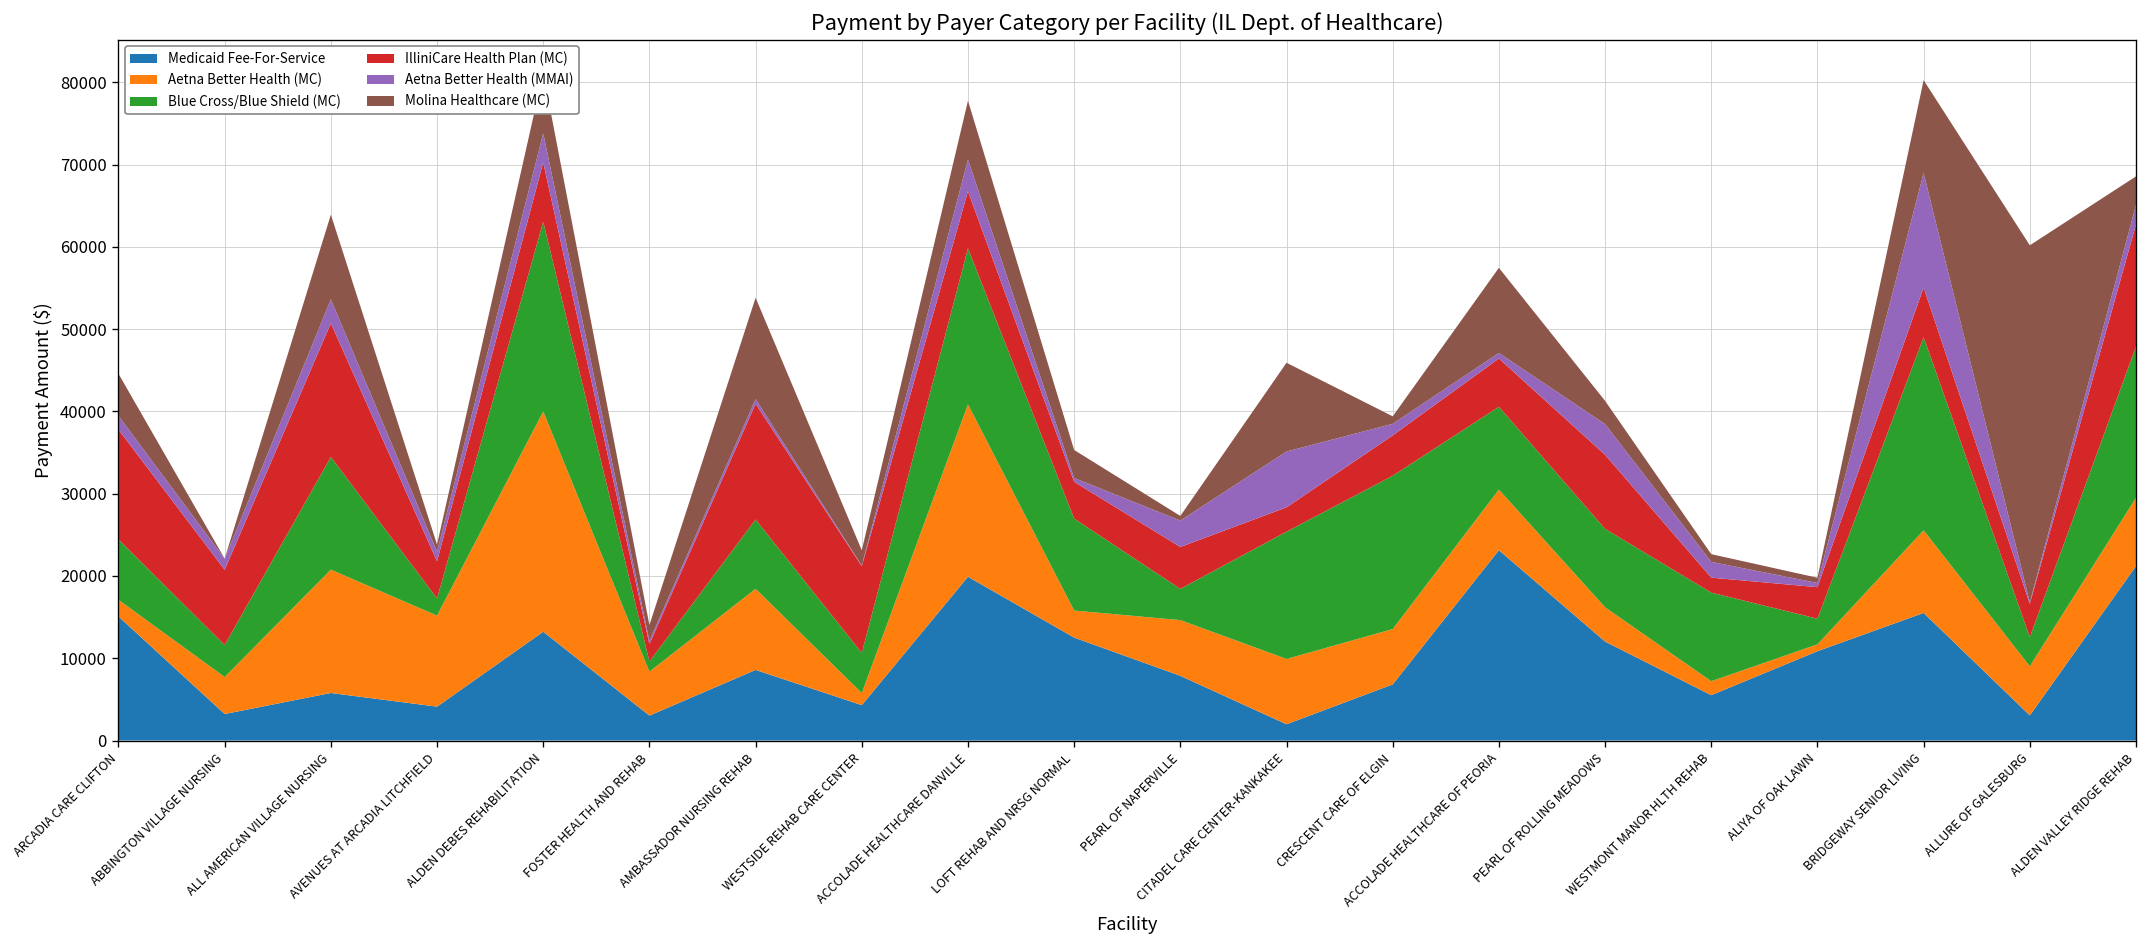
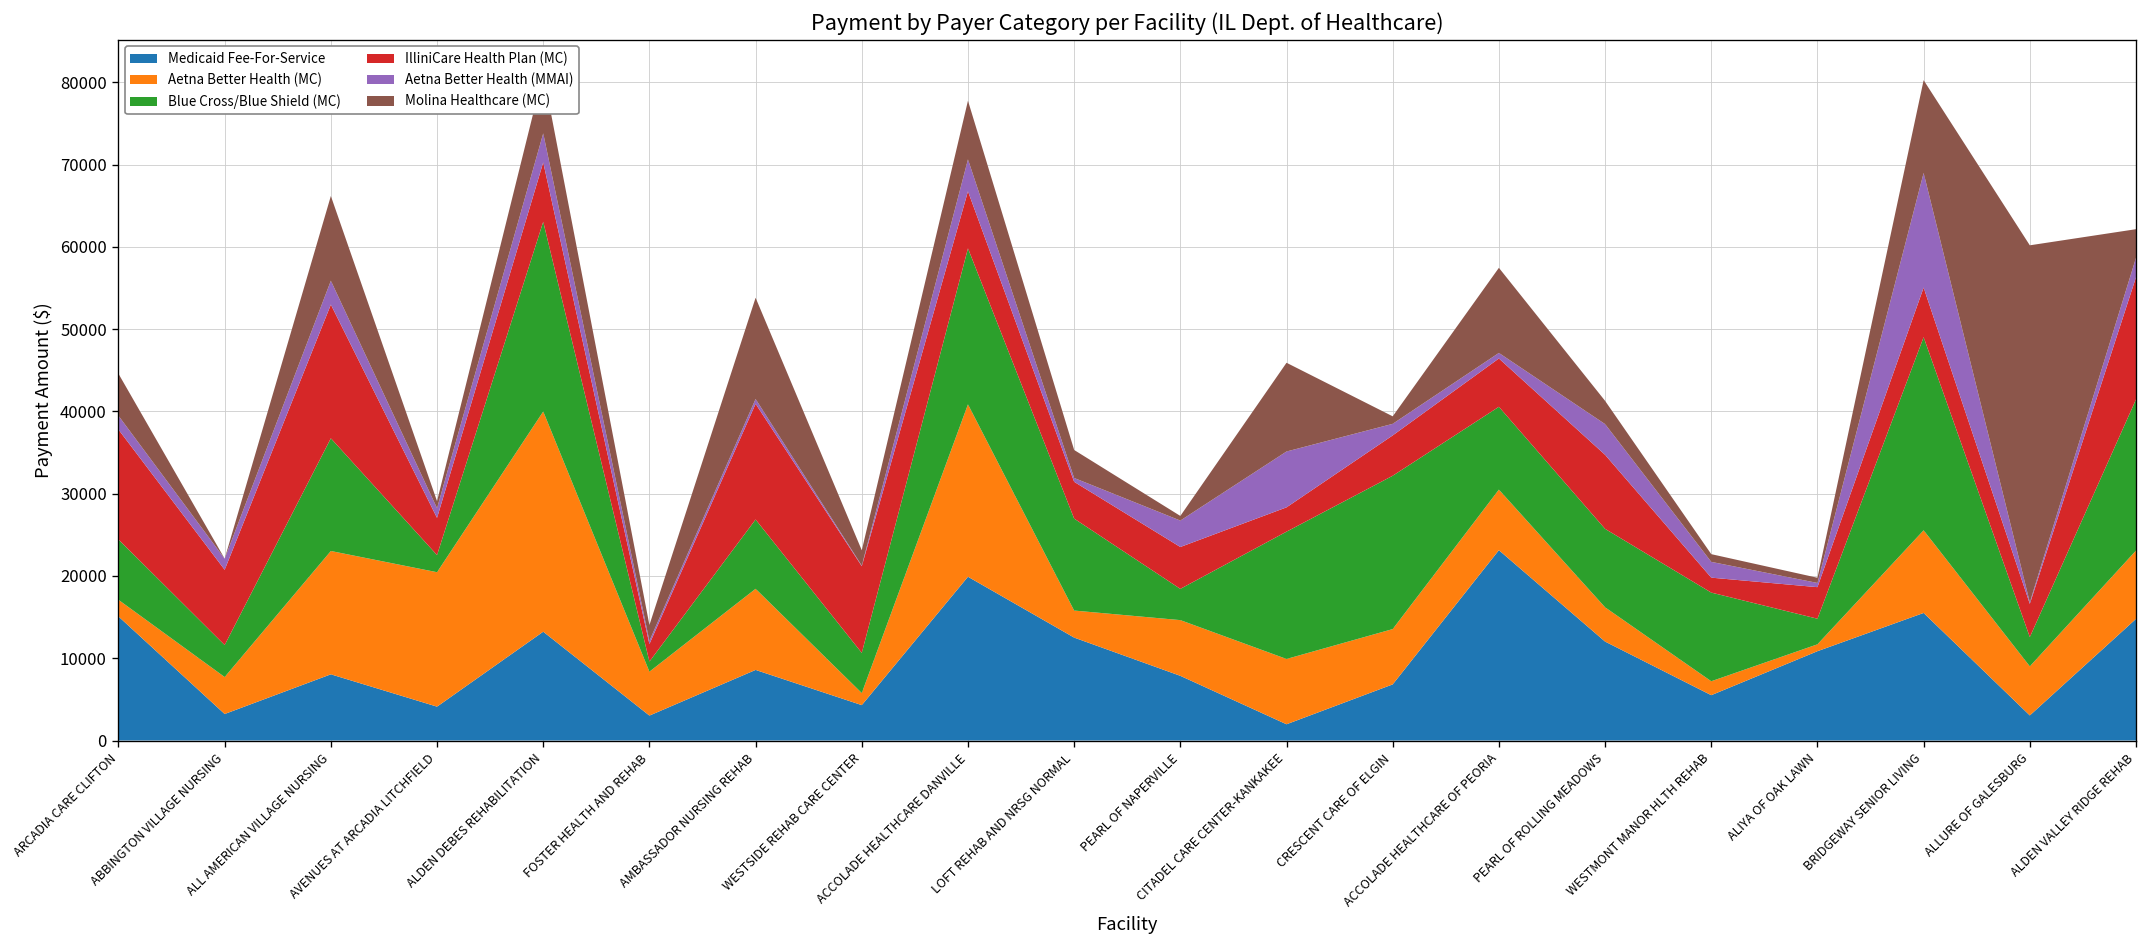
  {
    "Medicaid Fee-For-Service": {
-     "ALL AMERICAN VILLAGE NURSING": 6000,
-     "ALDEN VALLEY RIDGE REHAB": 21000
+     "ALL AMERICAN VILLAGE NURSING": 8000,
+     "ALDEN VALLEY RIDGE REHAB": 15000
    },
    "Aetna Better Health (MC)": {
-     "AVENUES AT ARCADIA LITCHFIELD": 11000
+     "AVENUES AT ARCADIA LITCHFIELD": 16000
    },
    "Molina Healthcare (MC)": {
      "ARCADIA CARE CLIFTON": 5000,
      "ALL AMERICAN VILLAGE NURSING": 10000,
      "AVENUES AT ARCADIA LITCHFIELD": 1000,
      "FOSTER HEALTH AND REHAB": 2000,
      "AMBASSADOR NURSING REHAB": 12000,
      "WESTSIDE REHAB CARE CENTER": 2000,
      "ACCOLADE HEALTHCARE DANVILLE": 7000,
      "LOFT REHAB AND NRSG NORMAL": 3000,
      "PEARL OF NAPERVILLE": 1000,
      "CITADEL CARE CENTER-KANKAKEE": 11000,
      "CRESCENT CARE OF ELGIN": 1000,
      "ACCOLADE HEALTHCARE OF PEORIA": 10000,
      "PEARL OF ROLLING MEADOWS": 3000,
      "WESTMONT MANOR HLTH REHAB": 1000,
      "ALIYA OF OAK LAWN": 1000,
      "BRIDGEWAY SENIOR LIVING": 11000,
      "ALLURE OF GALESBURG": 43000,
      "ALDEN VALLEY RIDGE REHAB": 3000
    }
  }
